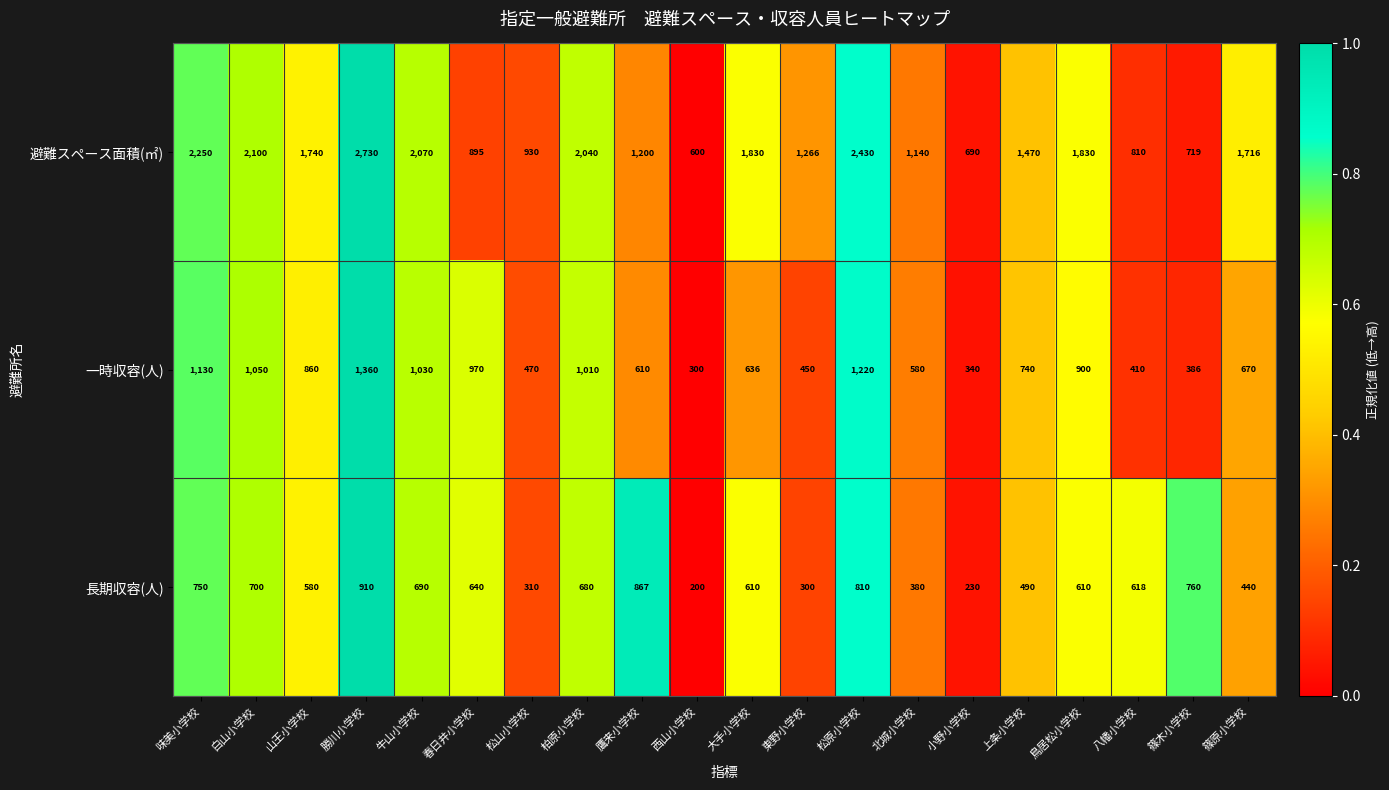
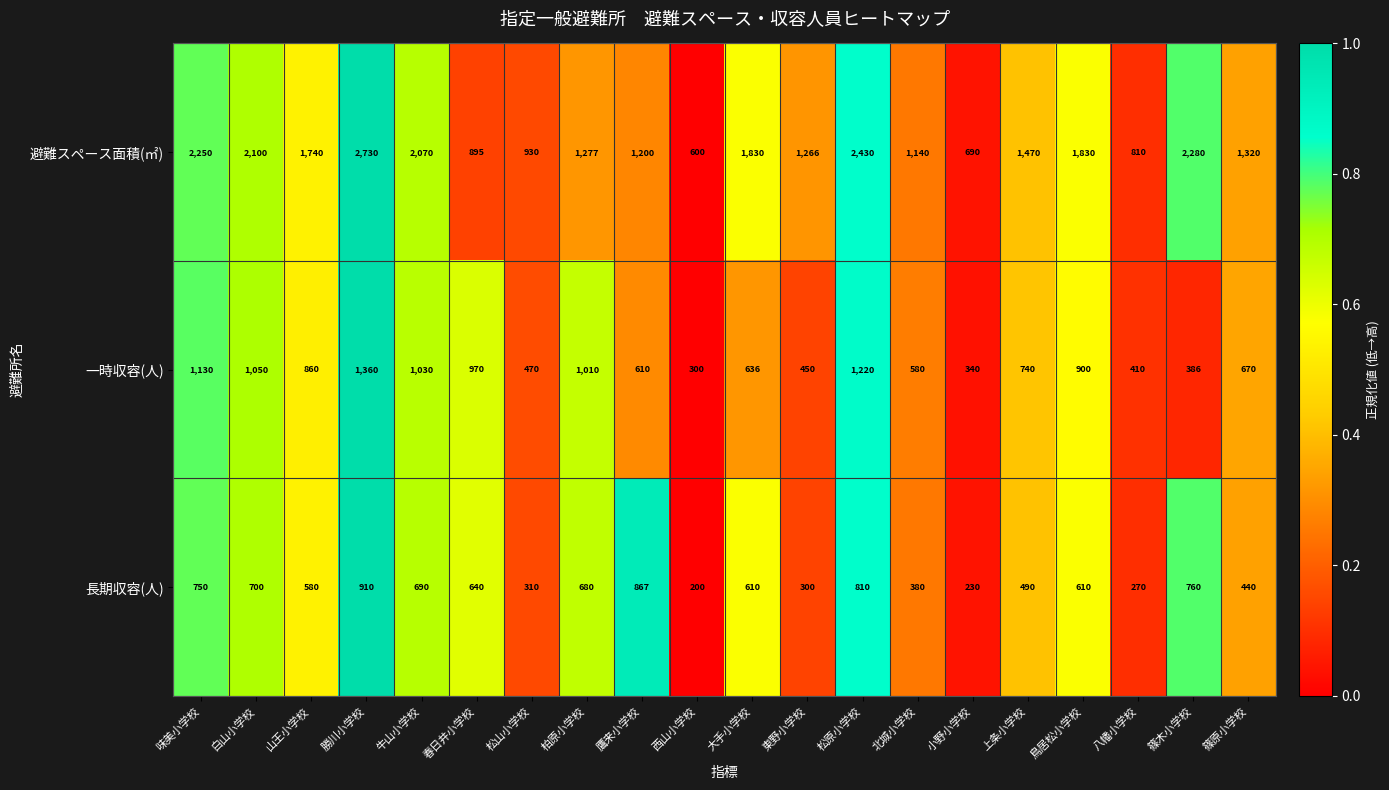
  {
    "避難スペース面積(㎡)": {
      "味美小学校": "2,250",
      "白山小学校": "2,100",
      "山王小学校": "1,740",
      "勝川小学校": "2,730",
      "牛山小学校": "2,070",
      "春日井小学校": "895",
      "松山小学校": "930",
-     "柏原小学校": "2,040",
+     "柏原小学校": "1,277",
      "鷹来小学校": "1,200",
      "西山小学校": "600",
      "大手小学校": "1,830",
      "東野小学校": "1,266",
      "松原小学校": "2,430",
      "北城小学校": "1,140",
      "小野小学校": "690",
      "上条小学校": "1,470",
      "鳥居松小学校": "1,830",
      "八幡小学校": "810",
-     "篠木小学校": "719",
-     "篠原小学校": "1,716"
+     "篠木小学校": "2,280",
+     "篠原小学校": "1,320"
    },
    "一時収容(人)": {
      "味美小学校": "1,130",
      "白山小学校": "1,050",
      "山王小学校": "860",
      "勝川小学校": "1,360",
      "牛山小学校": "1,030",
      "春日井小学校": "970",
      "松山小学校": "470",
      "柏原小学校": "1,010",
      "鷹来小学校": "610",
      "西山小学校": "300",
      "大手小学校": "636",
      "東野小学校": "450",
      "松原小学校": "1,220",
      "北城小学校": "580",
      "小野小学校": "340",
      "上条小学校": "740",
      "鳥居松小学校": "900",
      "八幡小学校": "410",
      "篠木小学校": "386",
      "篠原小学校": "670"
    },
    "長期収容(人)": {
      "味美小学校": "750",
      "白山小学校": "700",
      "山王小学校": "580",
      "勝川小学校": "910",
      "牛山小学校": "690",
      "春日井小学校": "640",
      "松山小学校": "310",
      "柏原小学校": "680",
      "鷹来小学校": "867",
      "西山小学校": "200",
      "大手小学校": "610",
      "東野小学校": "300",
      "松原小学校": "810",
      "北城小学校": "380",
      "小野小学校": "230",
      "上条小学校": "490",
      "鳥居松小学校": "610",
-     "八幡小学校": "618",
+     "八幡小学校": "270",
      "篠木小学校": "760",
      "篠原小学校": "440"
    }
  }
